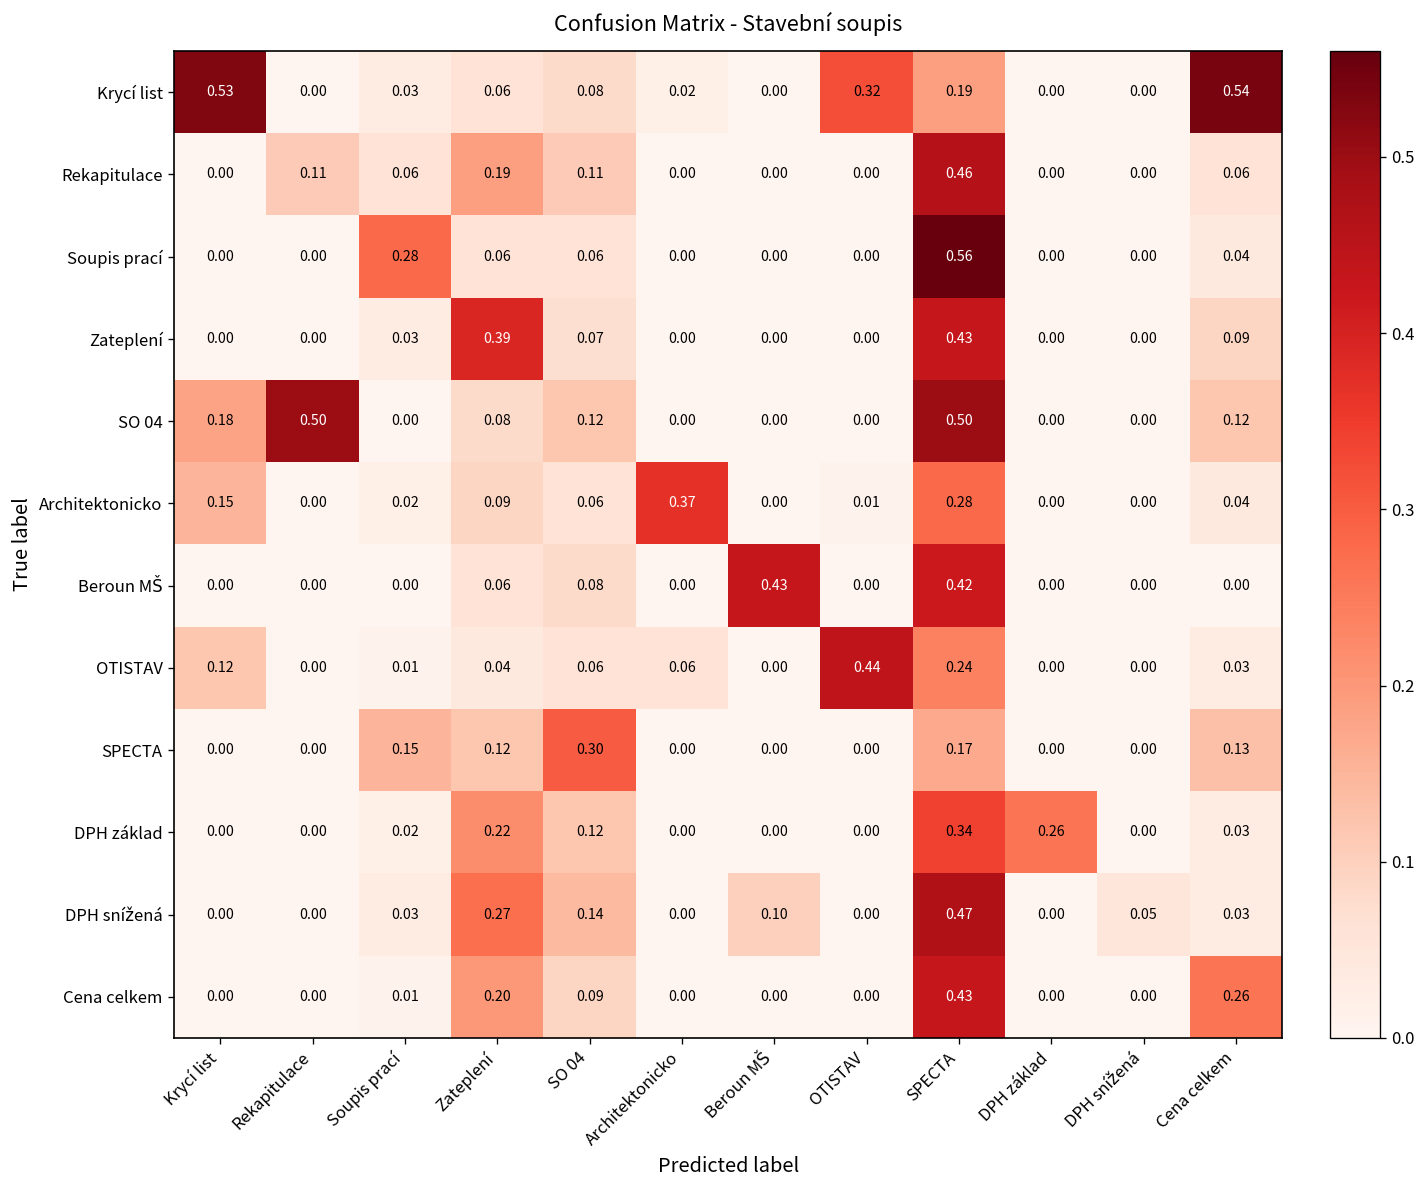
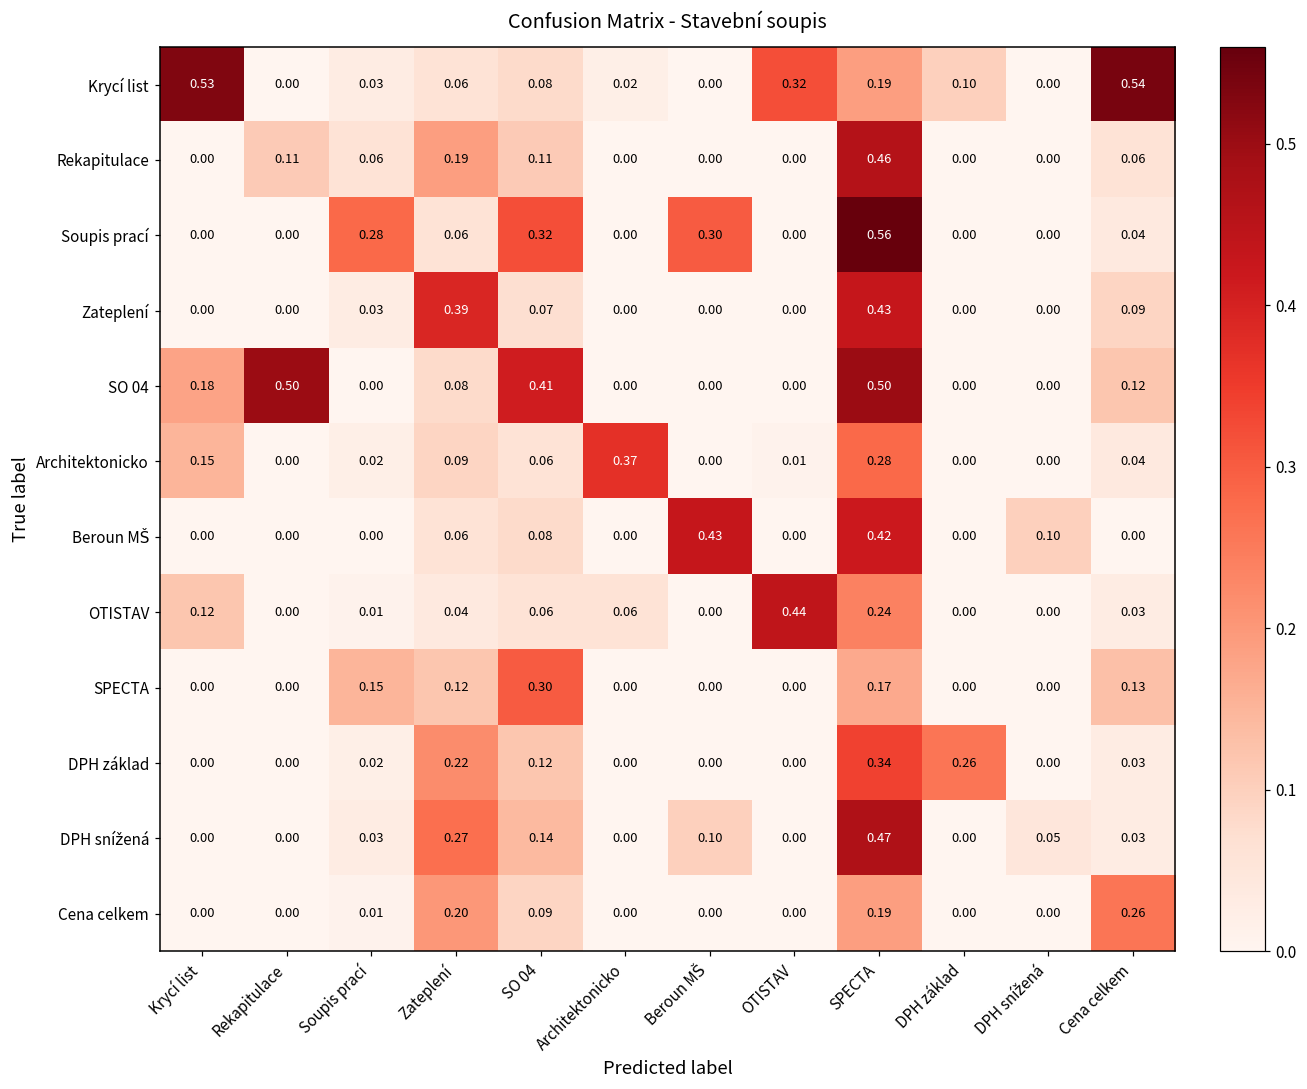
  {
    "Krycí list": {
      "Krycí list": 0.53,
      "Rekapitulace": 0.00,
      "Soupis prací": 0.03,
      "Zateplení": 0.06,
      "SO 04": 0.08,
      "Architektonicko": 0.02,
      "Beroun MŠ": 0.00,
      "OTISTAV": 0.32,
      "SPECTA": 0.19,
-     "DPH základ": 0.00,
+     "DPH základ": 0.10,
      "DPH snížená": 0.00,
      "Cena celkem": 0.54
    },
    "Rekapitulace": {
      "Krycí list": 0.00,
      "Rekapitulace": 0.11,
      "Soupis prací": 0.06,
      "Zateplení": 0.19,
      "SO 04": 0.11,
      "Architektonicko": 0.00,
      "Beroun MŠ": 0.00,
      "OTISTAV": 0.00,
      "SPECTA": 0.46,
      "DPH základ": 0.00,
      "DPH snížená": 0.00,
      "Cena celkem": 0.06
    },
    "Soupis prací": {
      "Krycí list": 0.00,
      "Rekapitulace": 0.00,
      "Soupis prací": 0.28,
      "Zateplení": 0.06,
-     "SO 04": 0.06,
+     "SO 04": 0.32,
      "Architektonicko": 0.00,
-     "Beroun MŠ": 0.00,
+     "Beroun MŠ": 0.30,
      "OTISTAV": 0.00,
      "SPECTA": 0.56,
      "DPH základ": 0.00,
      "DPH snížená": 0.00,
      "Cena celkem": 0.04
    },
    "Zateplení": {
      "Krycí list": 0.00,
      "Rekapitulace": 0.00,
      "Soupis prací": 0.03,
      "Zateplení": 0.39,
      "SO 04": 0.07,
      "Architektonicko": 0.00,
      "Beroun MŠ": 0.00,
      "OTISTAV": 0.00,
      "SPECTA": 0.43,
      "DPH základ": 0.00,
      "DPH snížená": 0.00,
      "Cena celkem": 0.09
    },
    "SO 04": {
      "Krycí list": 0.18,
      "Rekapitulace": 0.50,
      "Soupis prací": 0.00,
      "Zateplení": 0.08,
-     "SO 04": 0.12,
+     "SO 04": 0.41,
      "Architektonicko": 0.00,
      "Beroun MŠ": 0.00,
      "OTISTAV": 0.00,
      "SPECTA": 0.50,
      "DPH základ": 0.00,
      "DPH snížená": 0.00,
      "Cena celkem": 0.12
    },
    "Architektonicko": {
      "Krycí list": 0.15,
      "Rekapitulace": 0.00,
      "Soupis prací": 0.02,
      "Zateplení": 0.09,
      "SO 04": 0.06,
      "Architektonicko": 0.37,
      "Beroun MŠ": 0.00,
      "OTISTAV": 0.01,
      "SPECTA": 0.28,
      "DPH základ": 0.00,
      "DPH snížená": 0.00,
      "Cena celkem": 0.04
    },
    "Beroun MŠ": {
      "Krycí list": 0.00,
      "Rekapitulace": 0.00,
      "Soupis prací": 0.00,
      "Zateplení": 0.06,
      "SO 04": 0.08,
      "Architektonicko": 0.00,
      "Beroun MŠ": 0.43,
      "OTISTAV": 0.00,
      "SPECTA": 0.42,
      "DPH základ": 0.00,
-     "DPH snížená": 0.00,
+     "DPH snížená": 0.10,
      "Cena celkem": 0.00
    },
    "OTISTAV": {
      "Krycí list": 0.12,
      "Rekapitulace": 0.00,
      "Soupis prací": 0.01,
      "Zateplení": 0.04,
      "SO 04": 0.06,
      "Architektonicko": 0.06,
      "Beroun MŠ": 0.00,
      "OTISTAV": 0.44,
      "SPECTA": 0.24,
      "DPH základ": 0.00,
      "DPH snížená": 0.00,
      "Cena celkem": 0.03
    },
    "SPECTA": {
      "Krycí list": 0.00,
      "Rekapitulace": 0.00,
      "Soupis prací": 0.15,
      "Zateplení": 0.12,
      "SO 04": 0.30,
      "Architektonicko": 0.00,
      "Beroun MŠ": 0.00,
      "OTISTAV": 0.00,
      "SPECTA": 0.17,
      "DPH základ": 0.00,
      "DPH snížená": 0.00,
      "Cena celkem": 0.13
    },
    "DPH základ": {
      "Krycí list": 0.00,
      "Rekapitulace": 0.00,
      "Soupis prací": 0.02,
      "Zateplení": 0.22,
      "SO 04": 0.12,
      "Architektonicko": 0.00,
      "Beroun MŠ": 0.00,
      "OTISTAV": 0.00,
      "SPECTA": 0.34,
      "DPH základ": 0.26,
      "DPH snížená": 0.00,
      "Cena celkem": 0.03
    },
    "DPH snížená": {
      "Krycí list": 0.00,
      "Rekapitulace": 0.00,
      "Soupis prací": 0.03,
      "Zateplení": 0.27,
      "SO 04": 0.14,
      "Architektonicko": 0.00,
      "Beroun MŠ": 0.10,
      "OTISTAV": 0.00,
      "SPECTA": 0.47,
      "DPH základ": 0.00,
      "DPH snížená": 0.05,
      "Cena celkem": 0.03
    },
    "Cena celkem": {
      "Krycí list": 0.00,
      "Rekapitulace": 0.00,
      "Soupis prací": 0.01,
      "Zateplení": 0.20,
      "SO 04": 0.09,
      "Architektonicko": 0.00,
      "Beroun MŠ": 0.00,
      "OTISTAV": 0.00,
-     "SPECTA": 0.43,
+     "SPECTA": 0.19,
      "DPH základ": 0.00,
      "DPH snížená": 0.00,
      "Cena celkem": 0.26
    }
  }
